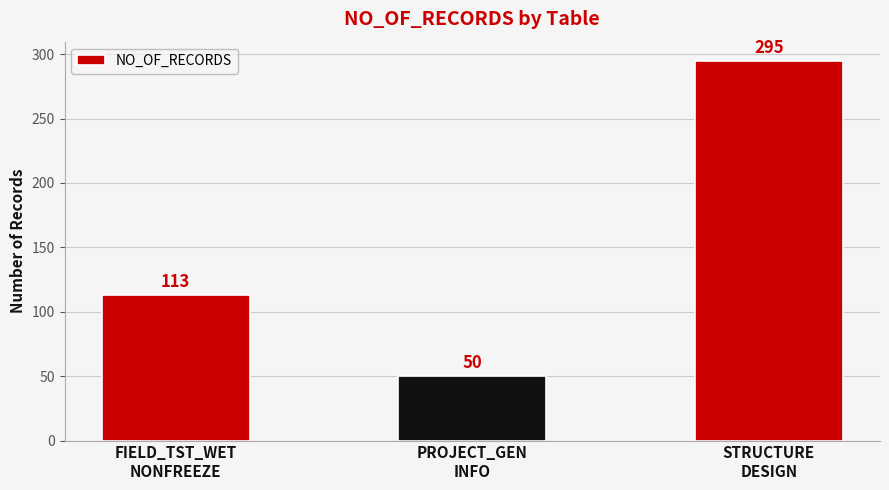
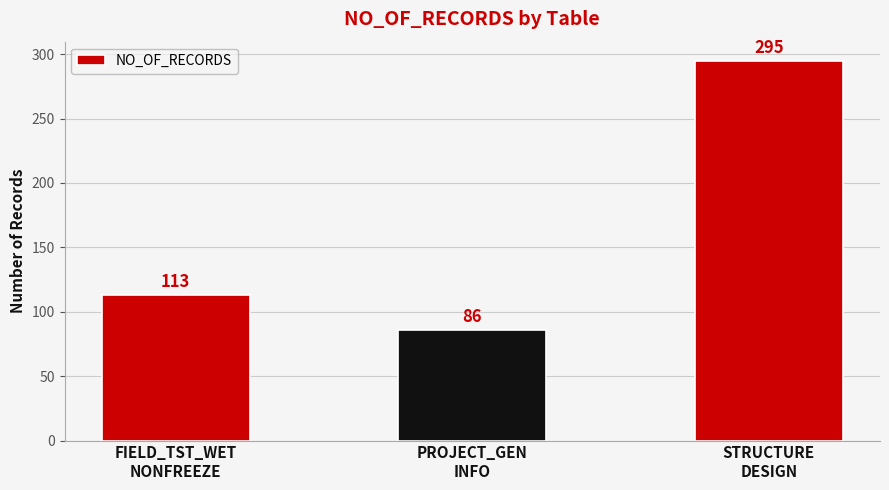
  {
    "FIELD_TST_WET NONFREEZE": 113,
-   "PROJECT_GEN INFO": 50,
+   "PROJECT_GEN INFO": 86,
    "STRUCTURE DESIGN": 295
  }
